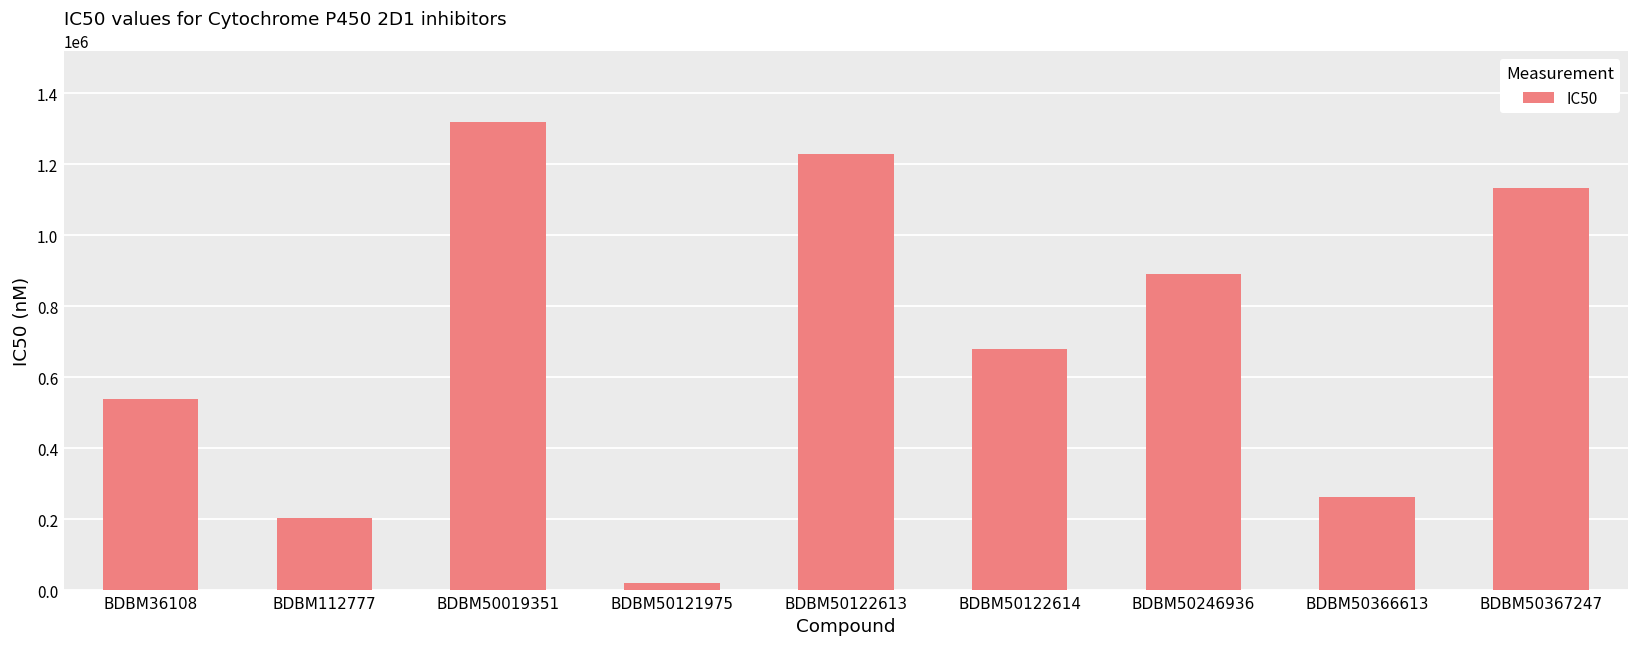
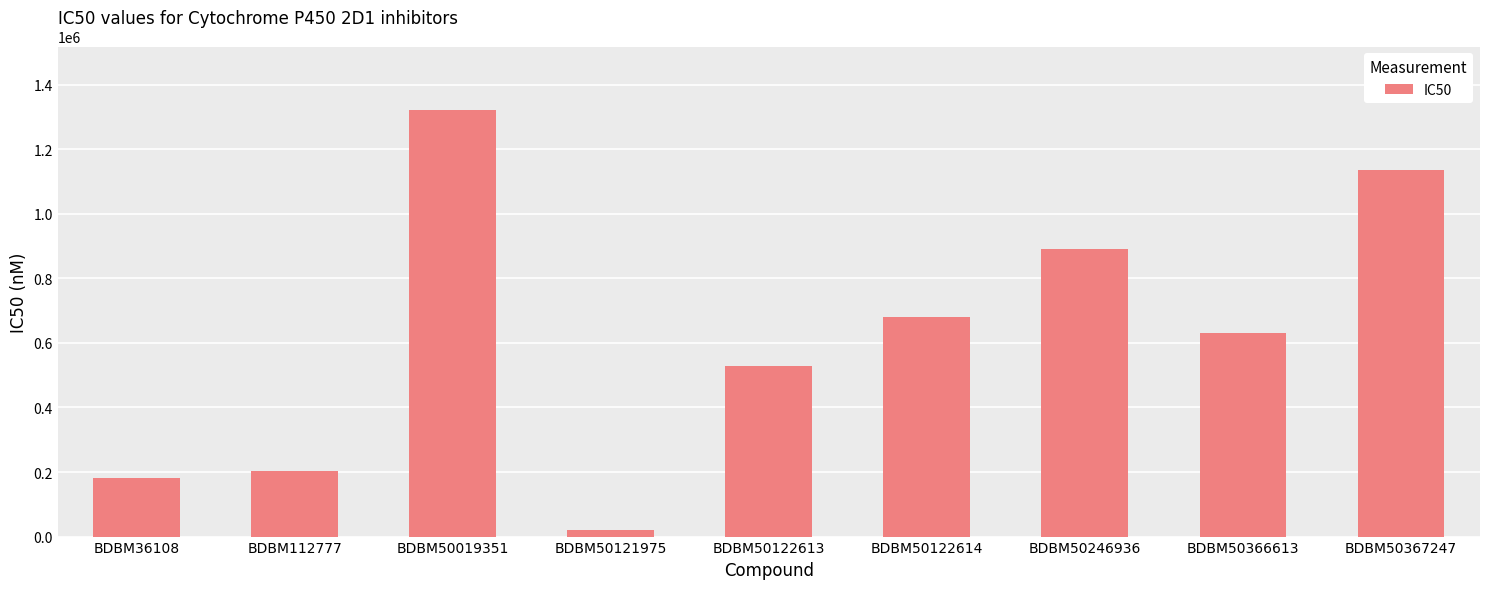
  {
-   "BDBM36108": 540000,
+   "BDBM36108": 180000,
    "BDBM112777": 200000,
    "BDBM50019351": 1320000,
    "BDBM50121975": 20000,
-   "BDBM50122613": 1230000,
+   "BDBM50122613": 530000,
    "BDBM50122614": 680000,
    "BDBM50246936": 890000,
-   "BDBM50366613": 260000,
+   "BDBM50366613": 630000,
    "BDBM50367247": 1130000
  }
